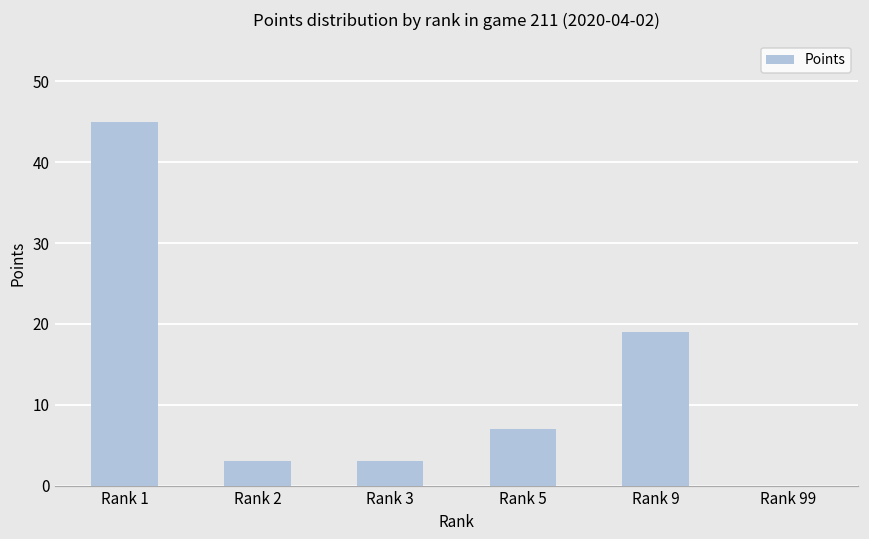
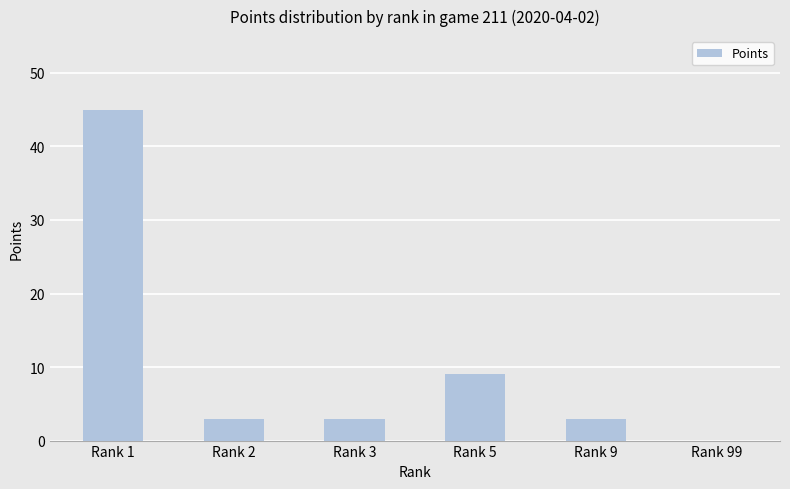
  {
    "Rank 1": 45,
    "Rank 2": 3,
    "Rank 3": 3,
-   "Rank 5": 7,
-   "Rank 9": 19,
+   "Rank 5": 9,
+   "Rank 9": 3,
    "Rank 99": 0
  }
